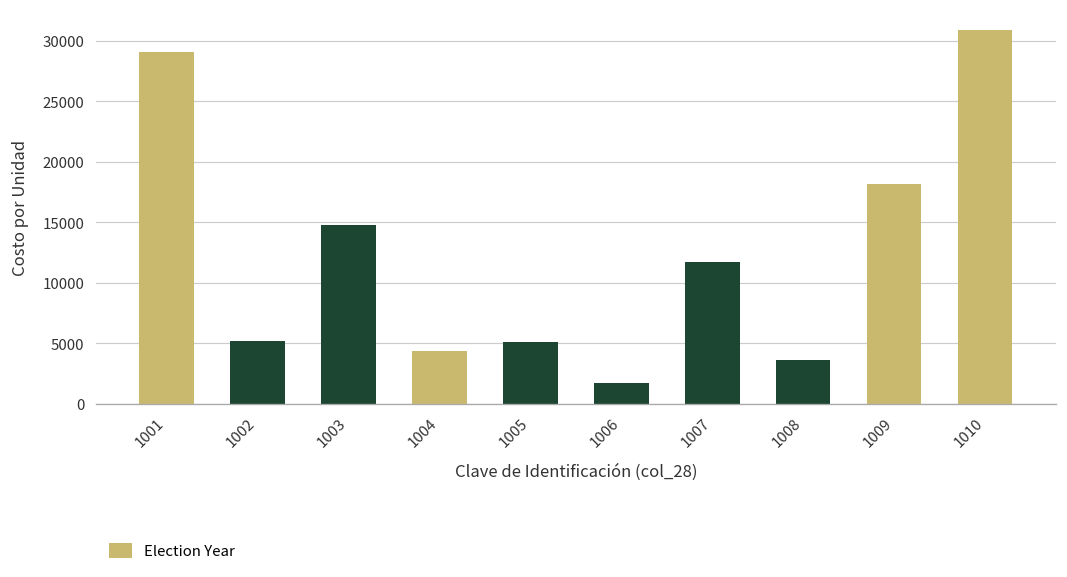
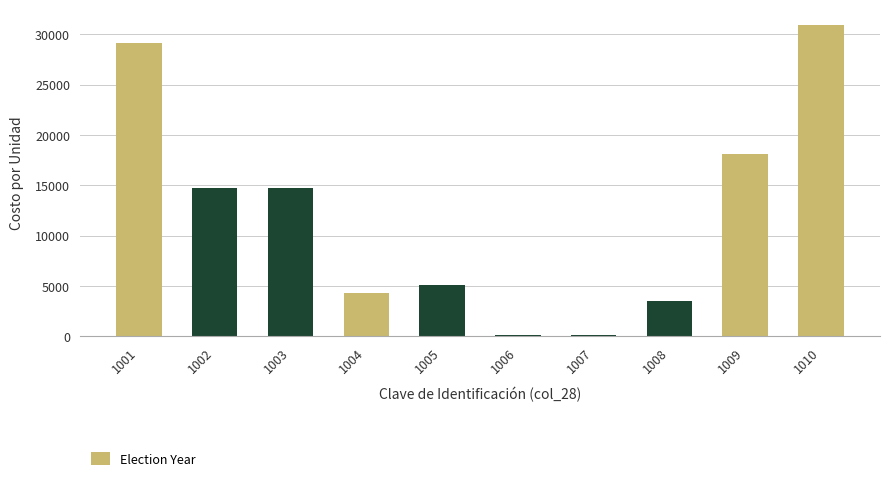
  {
    "1001": 29100,
-   "1002": 5200,
+   "1002": 14700,
    "1003": 14700,
    "1004": 4300,
    "1005": 5100,
-   "1006": 1700,
-   "1007": 11700,
+   "1006": 100,
+   "1007": 100,
    "1008": 3600,
    "1009": 18100,
    "1010": 30900
  }
